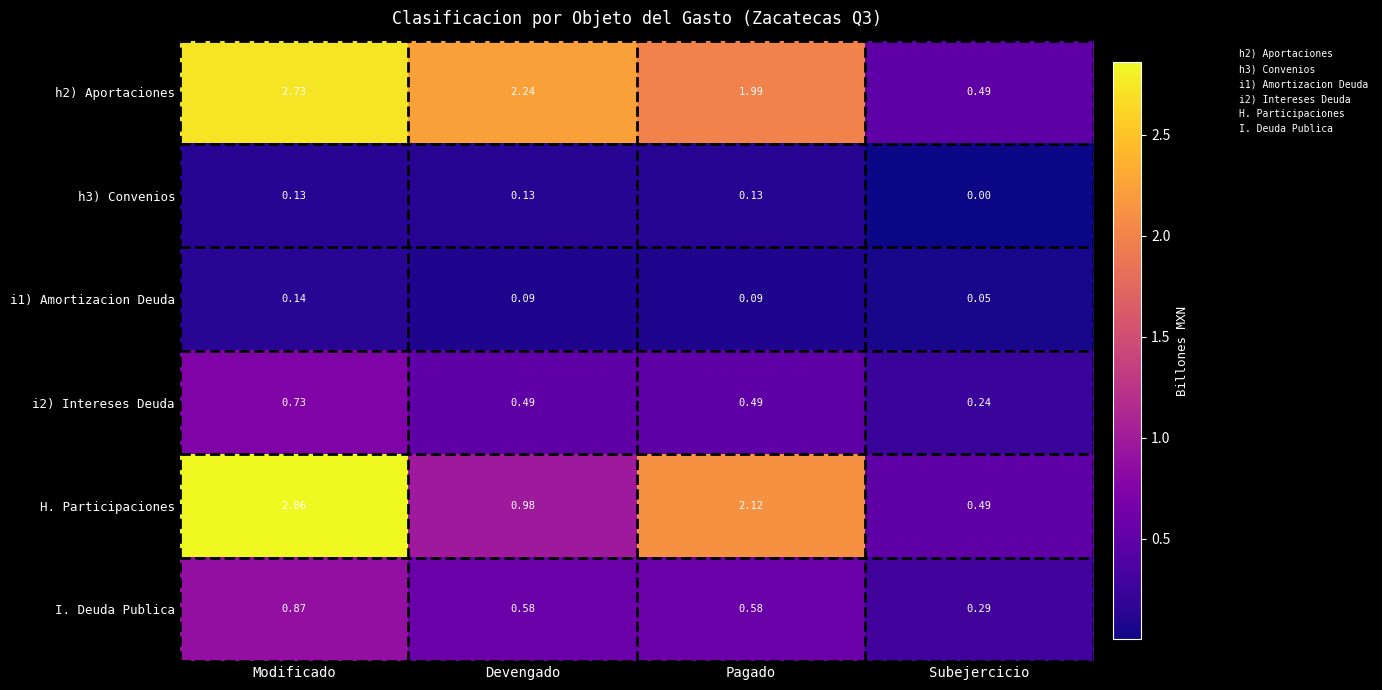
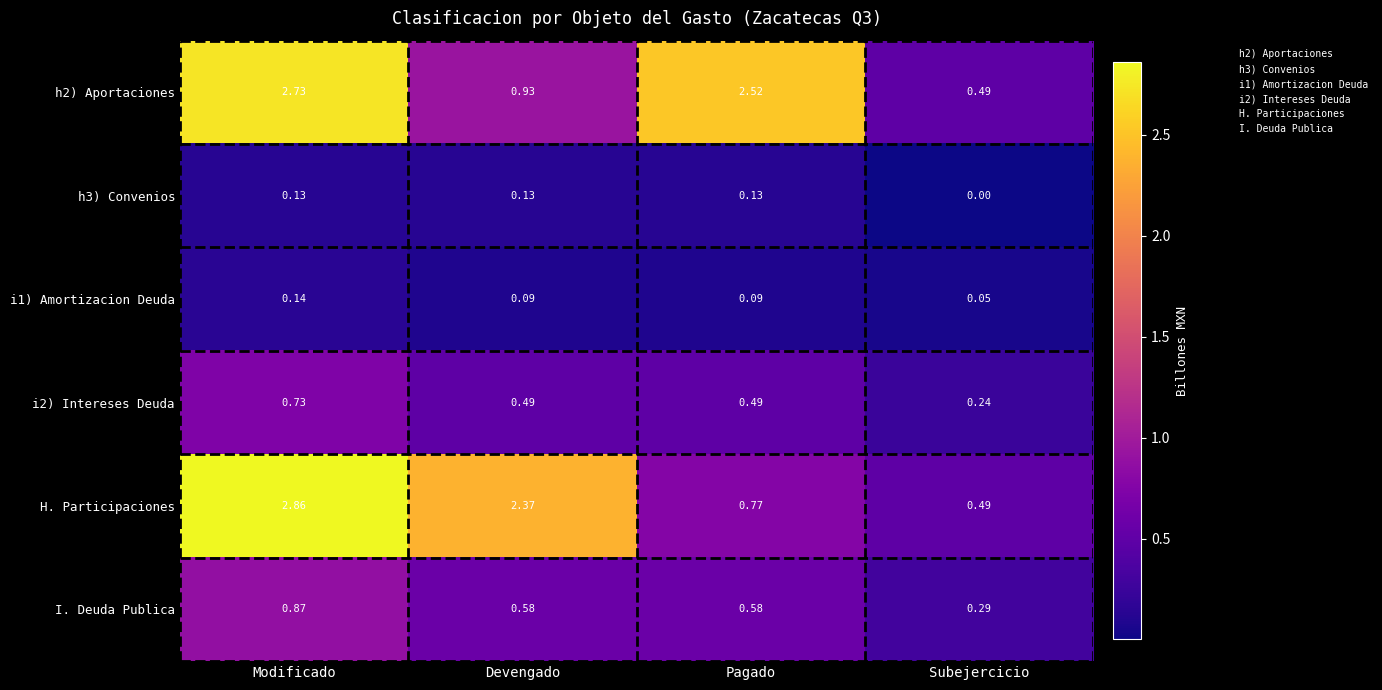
  {
    "h2) Aportaciones": {
      "Modificado": 2.73,
-     "Devengado": 2.24,
-     "Pagado": 1.99,
+     "Devengado": 0.93,
+     "Pagado": 2.52,
      "Subejercicio": 0.49
    },
    "h3) Convenios": {
      "Modificado": 0.13,
      "Devengado": 0.13,
      "Pagado": 0.13,
      "Subejercicio": 0.00
    },
    "i1) Amortizacion Deuda": {
      "Modificado": 0.14,
      "Devengado": 0.09,
      "Pagado": 0.09,
      "Subejercicio": 0.05
    },
    "i2) Intereses Deuda": {
      "Modificado": 0.73,
      "Devengado": 0.49,
      "Pagado": 0.49,
      "Subejercicio": 0.24
    },
    "H. Participaciones": {
      "Modificado": 2.86,
-     "Devengado": 0.98,
-     "Pagado": 2.12,
+     "Devengado": 2.37,
+     "Pagado": 0.77,
      "Subejercicio": 0.49
    },
    "I. Deuda Publica": {
      "Modificado": 0.87,
      "Devengado": 0.58,
      "Pagado": 0.58,
      "Subejercicio": 0.29
    }
  }
